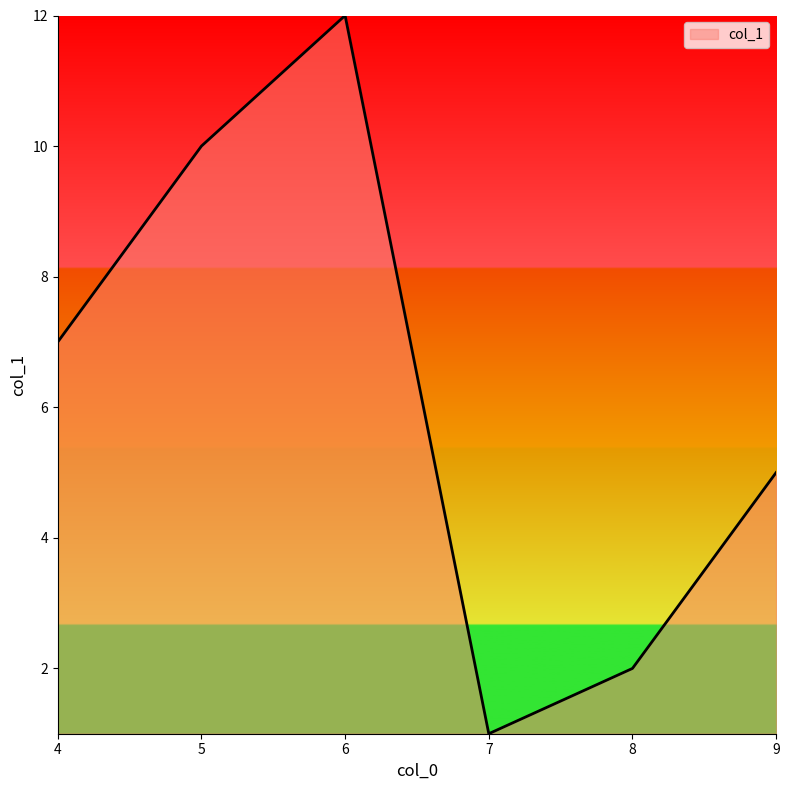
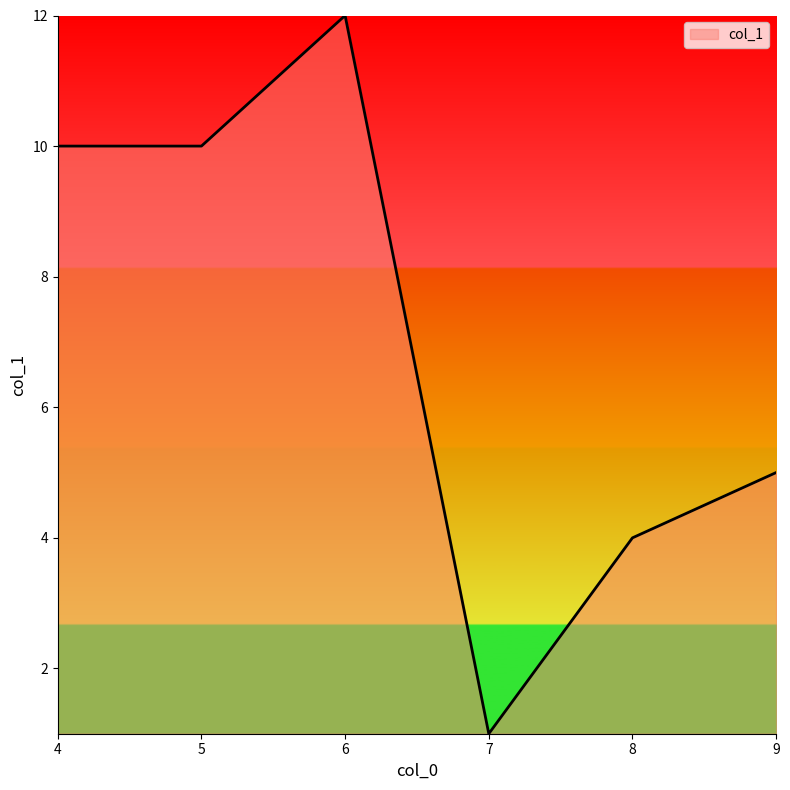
  {
-   "4": 7,
+   "4": 10,
    "5": 10,
    "6": 12,
    "7": 1,
-   "8": 2,
+   "8": 4,
    "9": 5
  }
